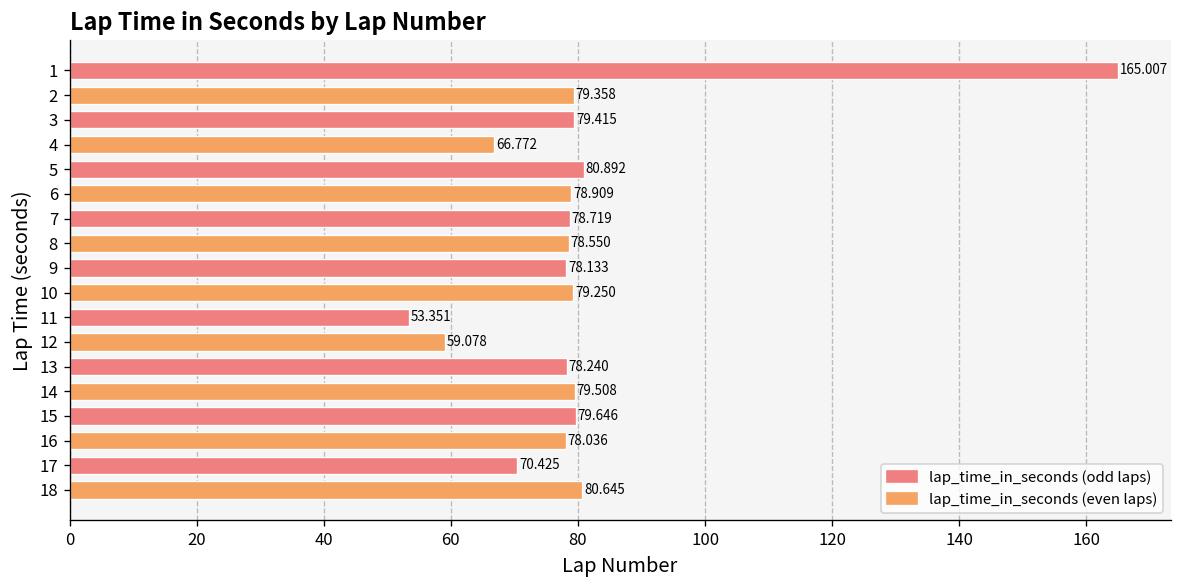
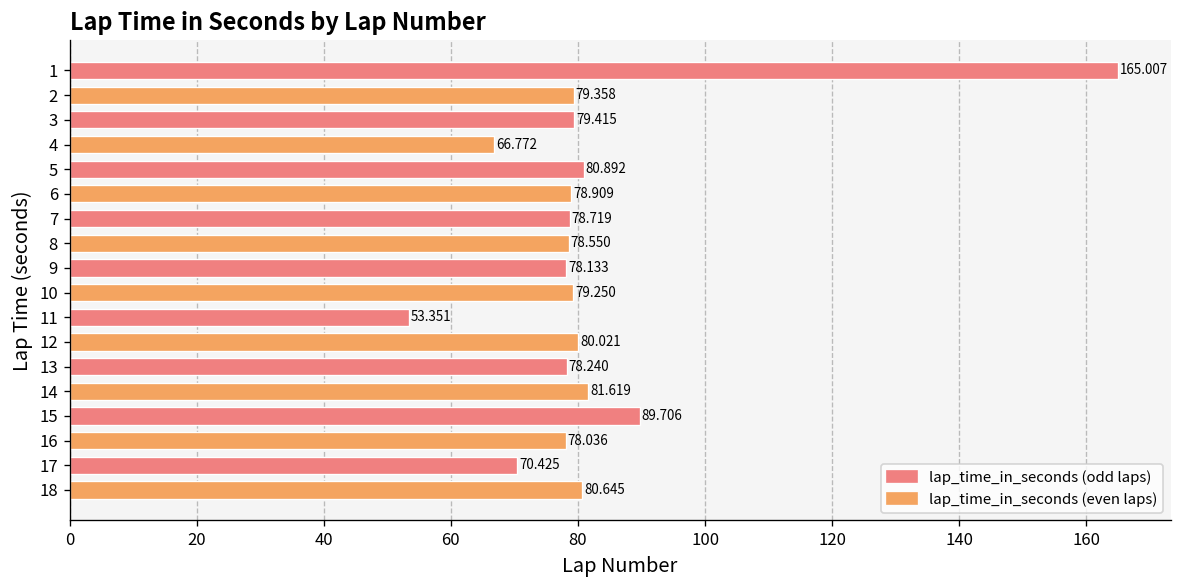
  {
    "1": 165.007,
    "2": 79.358,
    "3": 79.415,
    "4": 66.772,
    "5": 80.892,
    "6": 78.909,
    "7": 78.719,
    "8": 78.550,
    "9": 78.133,
    "10": 79.250,
    "11": 53.351,
-   "12": 59.078,
+   "12": 80.021,
    "13": 78.240,
-   "14": 79.508,
-   "15": 79.646,
+   "14": 81.619,
+   "15": 89.706,
    "16": 78.036,
    "17": 70.425,
    "18": 80.645
  }
